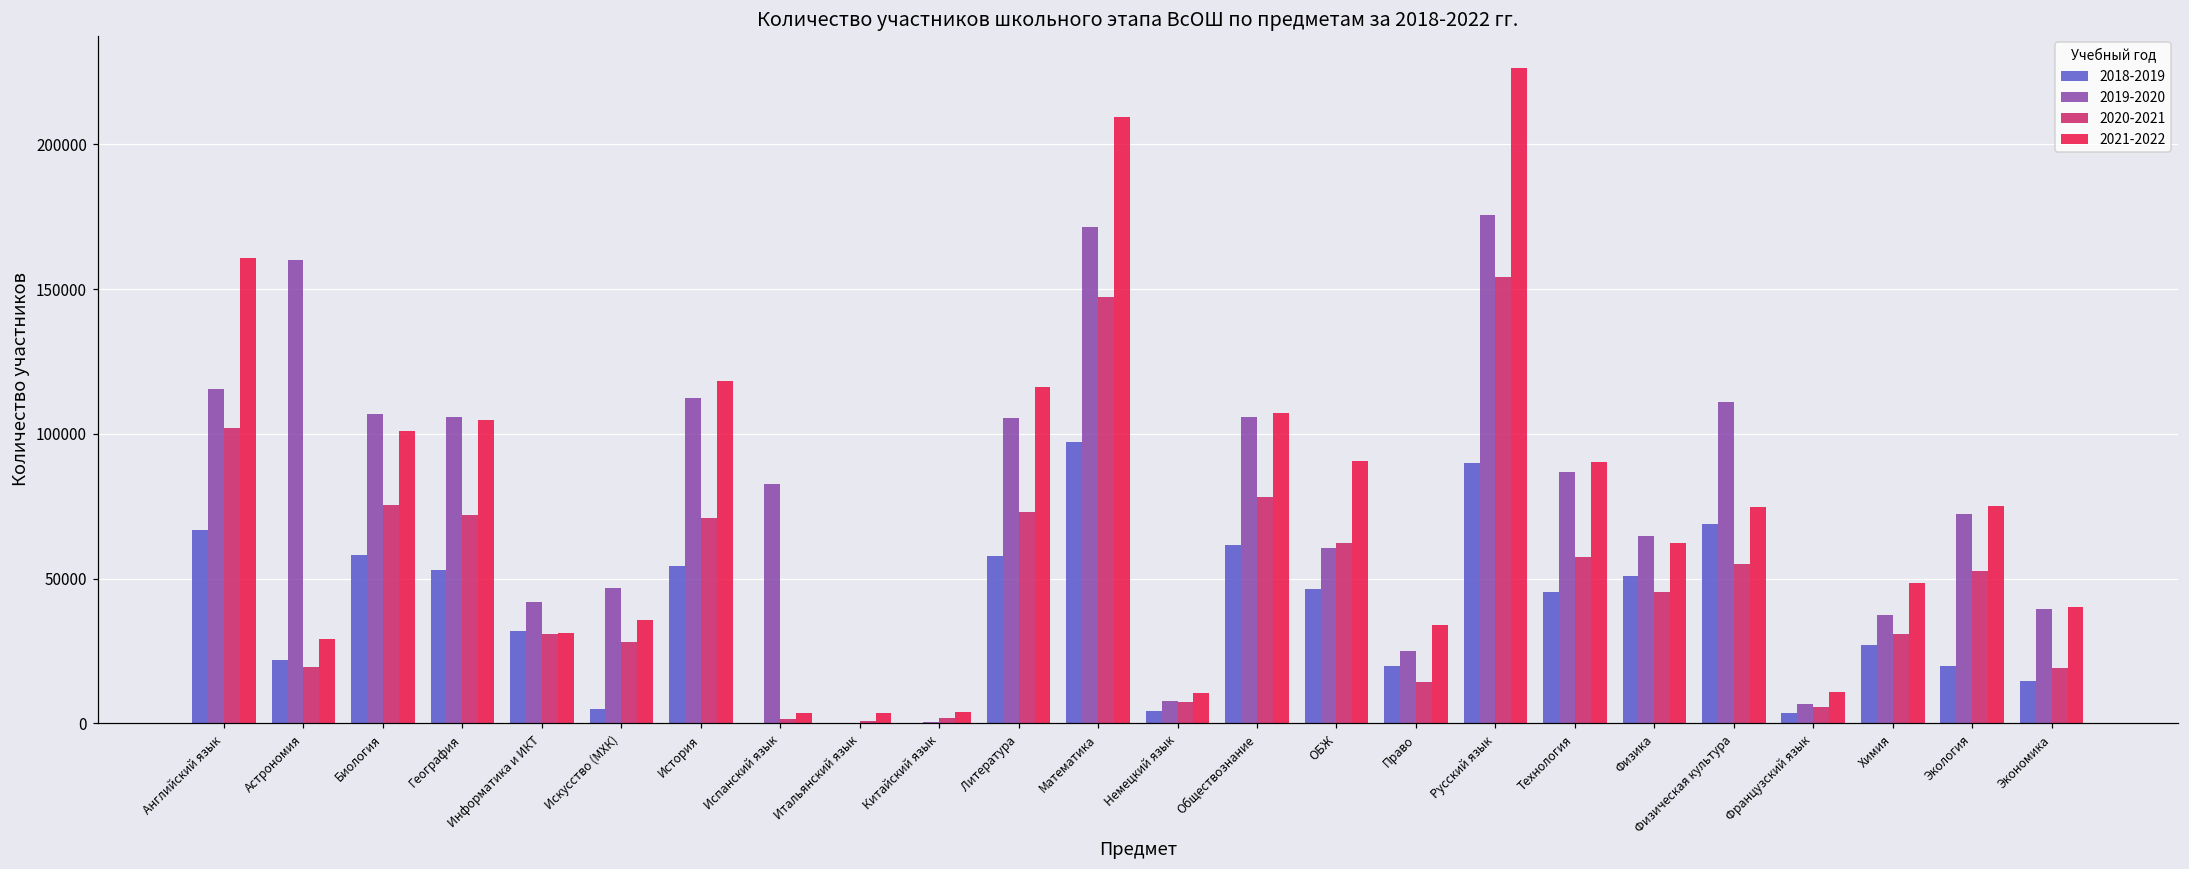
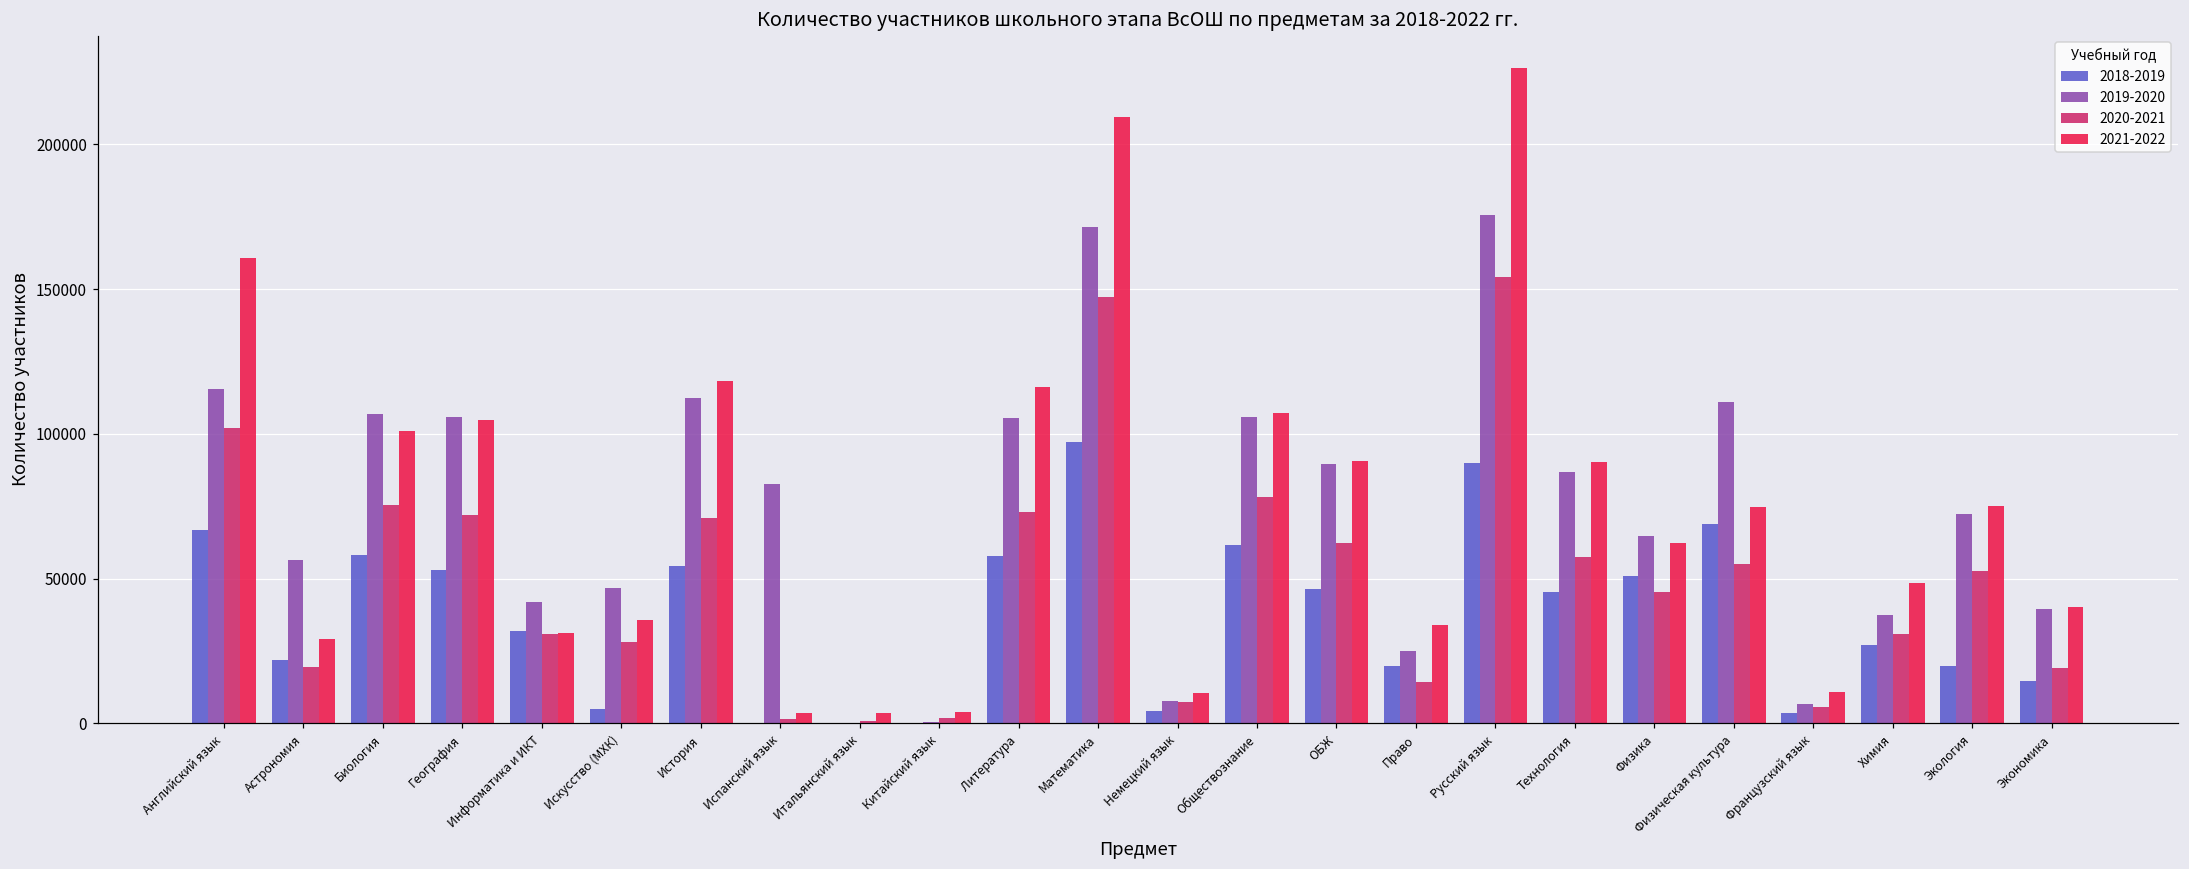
  {
    "2018-2019": {
      "Английский язык": 67000,
      "Астрономия": 22000,
      "Биология": 58000,
      "География": 53000,
      "Информатика и ИКТ": 32000,
      "Искусство (МХК)": 5000,
      "История": 55000,
      "Литература": 58000,
      "Математика": 97000,
      "Немецкий язык": 4000,
      "Обществознание": 61000,
      "ОБЖ": 46000,
      "Право": 20000,
      "Русский язык": 90000,
      "Технология": 46000,
      "Физика": 51000,
      "Физическая культура": 69000,
      "Французский язык": 4000,
      "Химия": 27000,
      "Экология": 20000,
      "Экономика": 15000
    },
    "2019-2020": {
      "Английский язык": 115000,
-     "Астрономия": 160000,
+     "Астрономия": 56000,
      "Биология": 107000,
      "География": 106000,
      "Информатика и ИКТ": 42000,
      "Искусство (МХК)": 47000,
      "История": 112000,
      "Испанский язык": 83000,
      "Литература": 105000,
      "Математика": 172000,
      "Немецкий язык": 8000,
      "Обществознание": 106000,
-     "ОБЖ": 61000,
+     "ОБЖ": 90000,
      "Право": 25000,
      "Русский язык": 175000,
      "Технология": 87000,
      "Физика": 65000,
      "Физическая культура": 111000,
      "Французский язык": 7000,
      "Химия": 38000,
      "Экология": 72000,
      "Экономика": 39000
    }
  }
